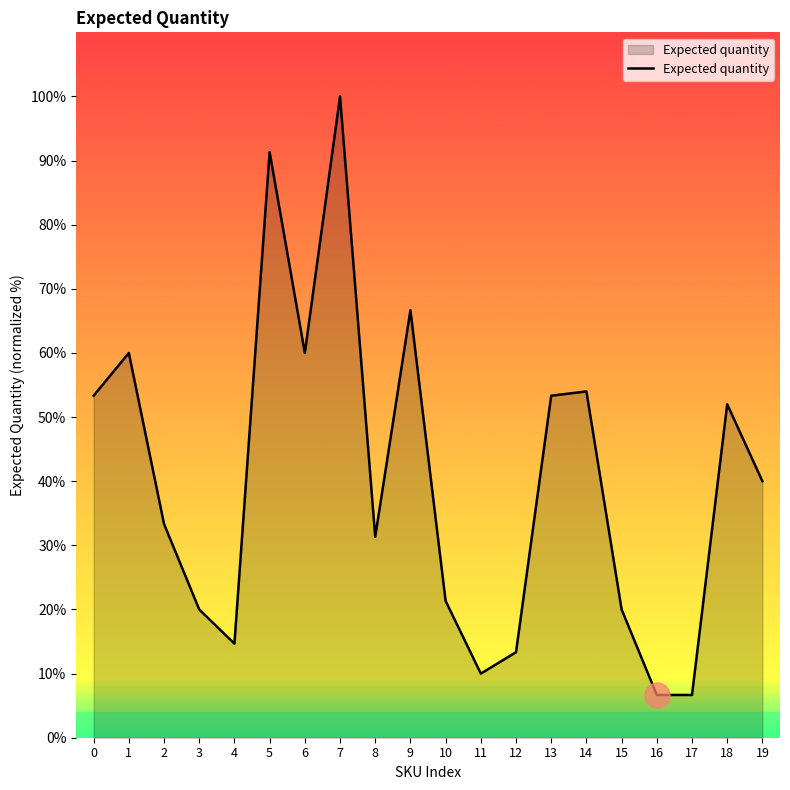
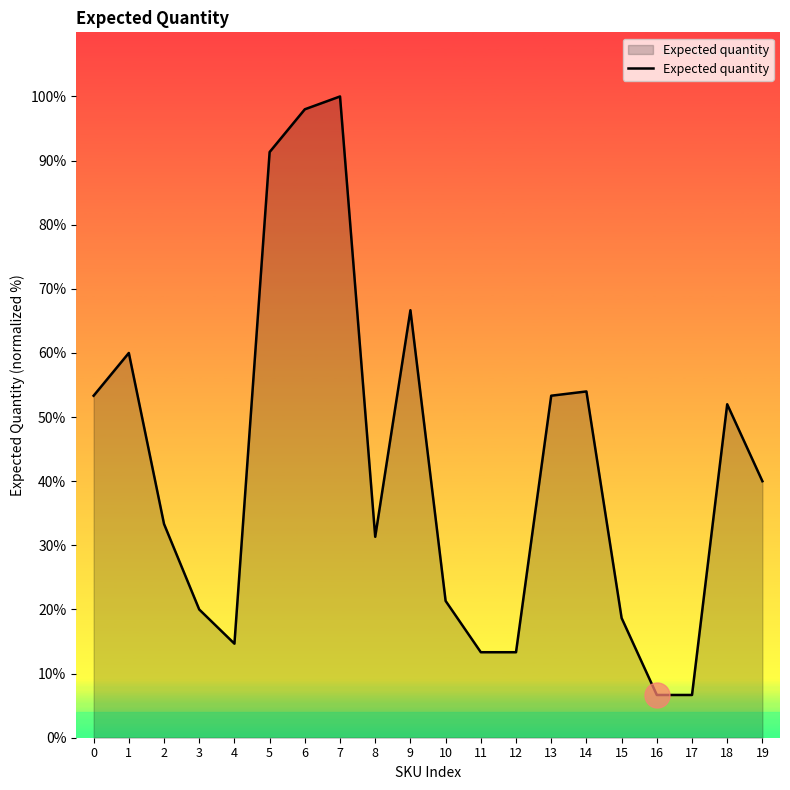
  {
    "Expected quantity": {
      "0": "53%",
      "1": "60%",
      "2": "33%",
      "3": "20%",
      "4": "15%",
      "5": "91%",
-     "6": "60%",
+     "6": "98%",
      "7": "100%",
      "8": "31%",
      "9": "67%",
      "10": "21%",
-     "11": "10%",
+     "11": "13%",
      "12": "13%",
      "13": "53%",
      "14": "54%",
-     "15": "20%",
+     "15": "19%",
      "17": "7%",
      "18": "52%",
      "19": "40%"
    }
  }
